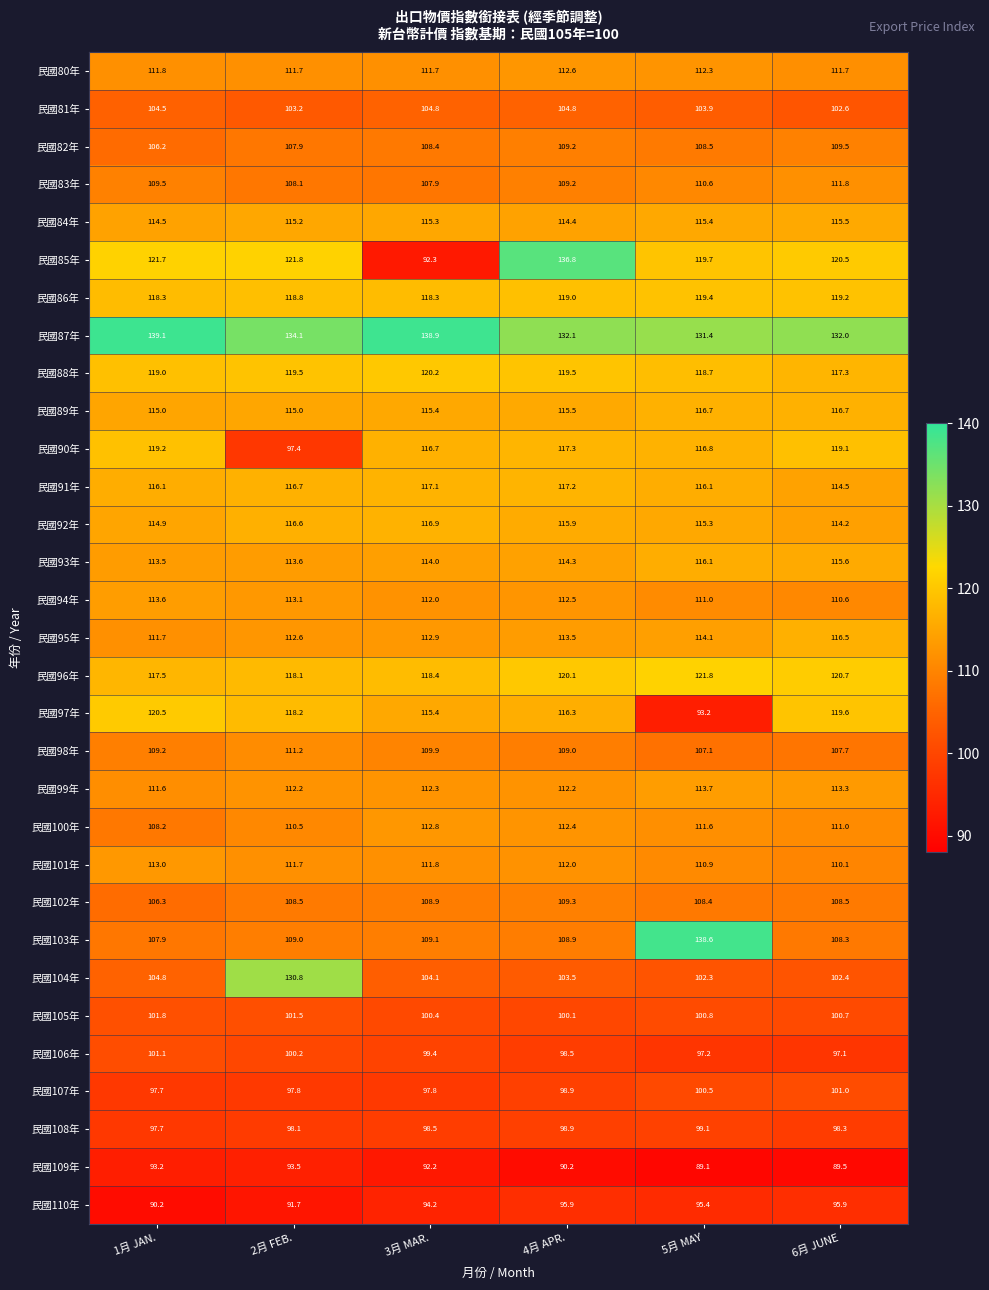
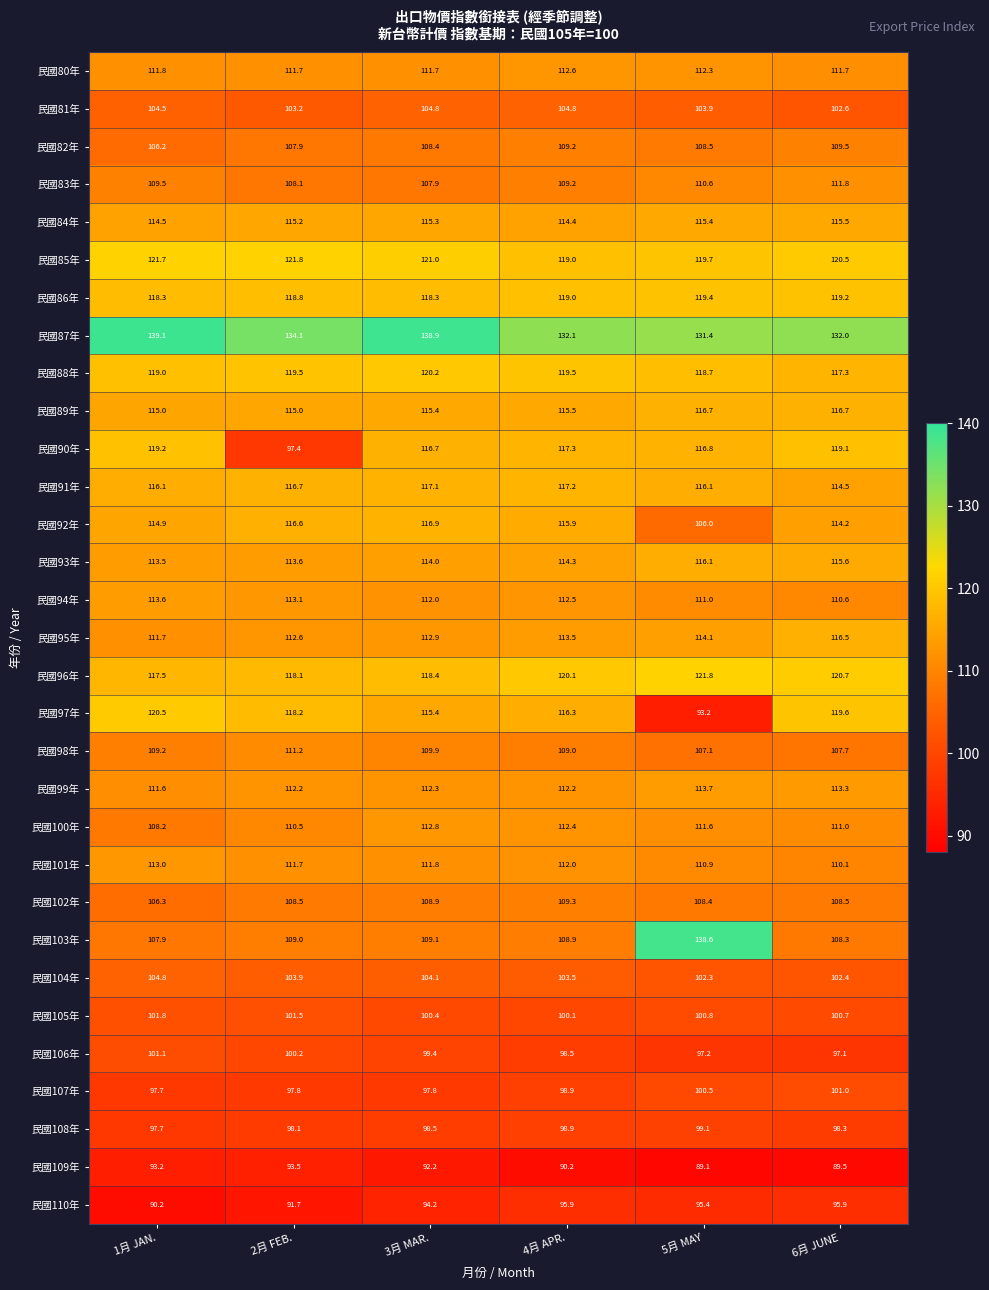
  {
    "民國80年": {
      "1月 JAN.": 111.8,
      "2月 FEB.": 111.7,
      "3月 MAR.": 111.7,
      "4月 APR.": 112.6,
      "5月 MAY": 112.3,
      "6月 JUNE": 111.7
    },
    "民國81年": {
      "1月 JAN.": 104.5,
      "2月 FEB.": 103.2,
      "3月 MAR.": 104.8,
      "4月 APR.": 104.8,
      "5月 MAY": 103.9,
      "6月 JUNE": 102.6
    },
    "民國82年": {
      "1月 JAN.": 106.2,
      "2月 FEB.": 107.9,
      "3月 MAR.": 108.4,
      "4月 APR.": 109.2,
      "5月 MAY": 108.5,
      "6月 JUNE": 109.5
    },
    "民國83年": {
      "1月 JAN.": 109.5,
      "2月 FEB.": 108.1,
      "3月 MAR.": 107.9,
      "4月 APR.": 109.2,
      "5月 MAY": 110.6,
      "6月 JUNE": 111.8
    },
    "民國84年": {
      "1月 JAN.": 114.5,
      "2月 FEB.": 115.2,
      "3月 MAR.": 115.3,
      "4月 APR.": 114.4,
      "5月 MAY": 115.4,
      "6月 JUNE": 115.5
    },
    "民國85年": {
      "1月 JAN.": 121.7,
      "2月 FEB.": 121.8,
-     "3月 MAR.": 92.3,
-     "4月 APR.": 136.8,
+     "3月 MAR.": 121.0,
+     "4月 APR.": 119.0,
      "5月 MAY": 119.7,
      "6月 JUNE": 120.5
    },
    "民國86年": {
      "1月 JAN.": 118.3,
      "2月 FEB.": 118.8,
      "3月 MAR.": 118.3,
      "4月 APR.": 119.0,
      "5月 MAY": 119.4,
      "6月 JUNE": 119.2
    },
    "民國87年": {
      "1月 JAN.": 139.1,
      "2月 FEB.": 134.1,
      "3月 MAR.": 138.9,
      "4月 APR.": 132.1,
      "5月 MAY": 131.4,
      "6月 JUNE": 132.0
    },
    "民國88年": {
      "1月 JAN.": 119.0,
      "2月 FEB.": 119.5,
      "3月 MAR.": 120.2,
      "4月 APR.": 119.5,
      "5月 MAY": 118.7,
      "6月 JUNE": 117.3
    },
    "民國89年": {
      "1月 JAN.": 115.0,
      "2月 FEB.": 115.0,
      "3月 MAR.": 115.4,
      "4月 APR.": 115.5,
      "5月 MAY": 116.7,
      "6月 JUNE": 116.7
    },
    "民國90年": {
      "1月 JAN.": 119.2,
      "2月 FEB.": 97.4,
      "3月 MAR.": 116.7,
      "4月 APR.": 117.3,
      "5月 MAY": 116.8,
      "6月 JUNE": 119.1
    },
    "民國91年": {
      "1月 JAN.": 116.1,
      "2月 FEB.": 116.7,
      "3月 MAR.": 117.1,
      "4月 APR.": 117.2,
      "5月 MAY": 116.1,
      "6月 JUNE": 114.5
    },
    "民國92年": {
      "1月 JAN.": 114.9,
      "2月 FEB.": 116.6,
      "3月 MAR.": 116.9,
      "4月 APR.": 115.9,
-     "5月 MAY": 115.3,
+     "5月 MAY": 106.0,
      "6月 JUNE": 114.2
    },
    "民國93年": {
      "1月 JAN.": 113.5,
      "2月 FEB.": 113.6,
      "3月 MAR.": 114.0,
      "4月 APR.": 114.3,
      "5月 MAY": 116.1,
      "6月 JUNE": 115.6
    },
    "民國94年": {
      "1月 JAN.": 113.6,
      "2月 FEB.": 113.1,
      "3月 MAR.": 112.0,
      "4月 APR.": 112.5,
      "5月 MAY": 111.0,
      "6月 JUNE": 110.6
    },
    "民國95年": {
      "1月 JAN.": 111.7,
      "2月 FEB.": 112.6,
      "3月 MAR.": 112.9,
      "4月 APR.": 113.5,
      "5月 MAY": 114.1,
      "6月 JUNE": 116.5
    },
    "民國96年": {
      "1月 JAN.": 117.5,
      "2月 FEB.": 118.1,
      "3月 MAR.": 118.4,
      "4月 APR.": 120.1,
      "5月 MAY": 121.8,
      "6月 JUNE": 120.7
    },
    "民國97年": {
      "1月 JAN.": 120.5,
      "2月 FEB.": 118.2,
      "3月 MAR.": 115.4,
      "4月 APR.": 116.3,
      "5月 MAY": 93.2,
      "6月 JUNE": 119.6
    },
    "民國98年": {
      "1月 JAN.": 109.2,
      "2月 FEB.": 111.2,
      "3月 MAR.": 109.9,
      "4月 APR.": 109.0,
      "5月 MAY": 107.1,
      "6月 JUNE": 107.7
    },
    "民國99年": {
      "1月 JAN.": 111.6,
      "2月 FEB.": 112.2,
      "3月 MAR.": 112.3,
      "4月 APR.": 112.2,
      "5月 MAY": 113.7,
      "6月 JUNE": 113.3
    },
    "民國100年": {
      "1月 JAN.": 108.2,
      "2月 FEB.": 110.5,
      "3月 MAR.": 112.8,
      "4月 APR.": 112.4,
      "5月 MAY": 111.6,
      "6月 JUNE": 111.0
    },
    "民國101年": {
      "1月 JAN.": 113.0,
      "2月 FEB.": 111.7,
      "3月 MAR.": 111.8,
      "4月 APR.": 112.0,
      "5月 MAY": 110.9,
      "6月 JUNE": 110.1
    },
    "民國102年": {
      "1月 JAN.": 106.3,
      "2月 FEB.": 108.5,
      "3月 MAR.": 108.9,
      "4月 APR.": 109.3,
      "5月 MAY": 108.4,
      "6月 JUNE": 108.5
    },
    "民國103年": {
      "1月 JAN.": 107.9,
      "2月 FEB.": 109.0,
      "3月 MAR.": 109.1,
      "4月 APR.": 108.9,
      "5月 MAY": 138.6,
      "6月 JUNE": 108.3
    },
    "民國104年": {
      "1月 JAN.": 104.8,
-     "2月 FEB.": 130.8,
+     "2月 FEB.": 103.9,
      "3月 MAR.": 104.1,
      "4月 APR.": 103.5,
      "5月 MAY": 102.3,
      "6月 JUNE": 102.4
    },
    "民國105年": {
      "1月 JAN.": 101.8,
      "2月 FEB.": 101.5,
      "3月 MAR.": 100.4,
      "4月 APR.": 100.1,
      "5月 MAY": 100.8,
      "6月 JUNE": 100.7
    },
    "民國106年": {
      "1月 JAN.": 101.1,
      "2月 FEB.": 100.2,
      "3月 MAR.": 99.4,
      "4月 APR.": 98.5,
      "5月 MAY": 97.2,
      "6月 JUNE": 97.1
    },
    "民國107年": {
      "1月 JAN.": 97.7,
      "2月 FEB.": 97.8,
      "3月 MAR.": 97.8,
      "4月 APR.": 98.9,
      "5月 MAY": 100.5,
      "6月 JUNE": 101.0
    },
    "民國108年": {
      "1月 JAN.": 97.7,
      "2月 FEB.": 98.1,
      "3月 MAR.": 98.5,
      "4月 APR.": 98.9,
      "5月 MAY": 99.1,
      "6月 JUNE": 98.3
    },
    "民國109年": {
      "1月 JAN.": 93.2,
      "2月 FEB.": 93.5,
      "3月 MAR.": 92.2,
      "4月 APR.": 90.2,
      "5月 MAY": 89.1,
      "6月 JUNE": 89.5
    },
    "民國110年": {
      "1月 JAN.": 90.2,
      "2月 FEB.": 91.7,
      "3月 MAR.": 94.2,
      "4月 APR.": 95.9,
      "5月 MAY": 95.4,
      "6月 JUNE": 95.9
    }
  }
